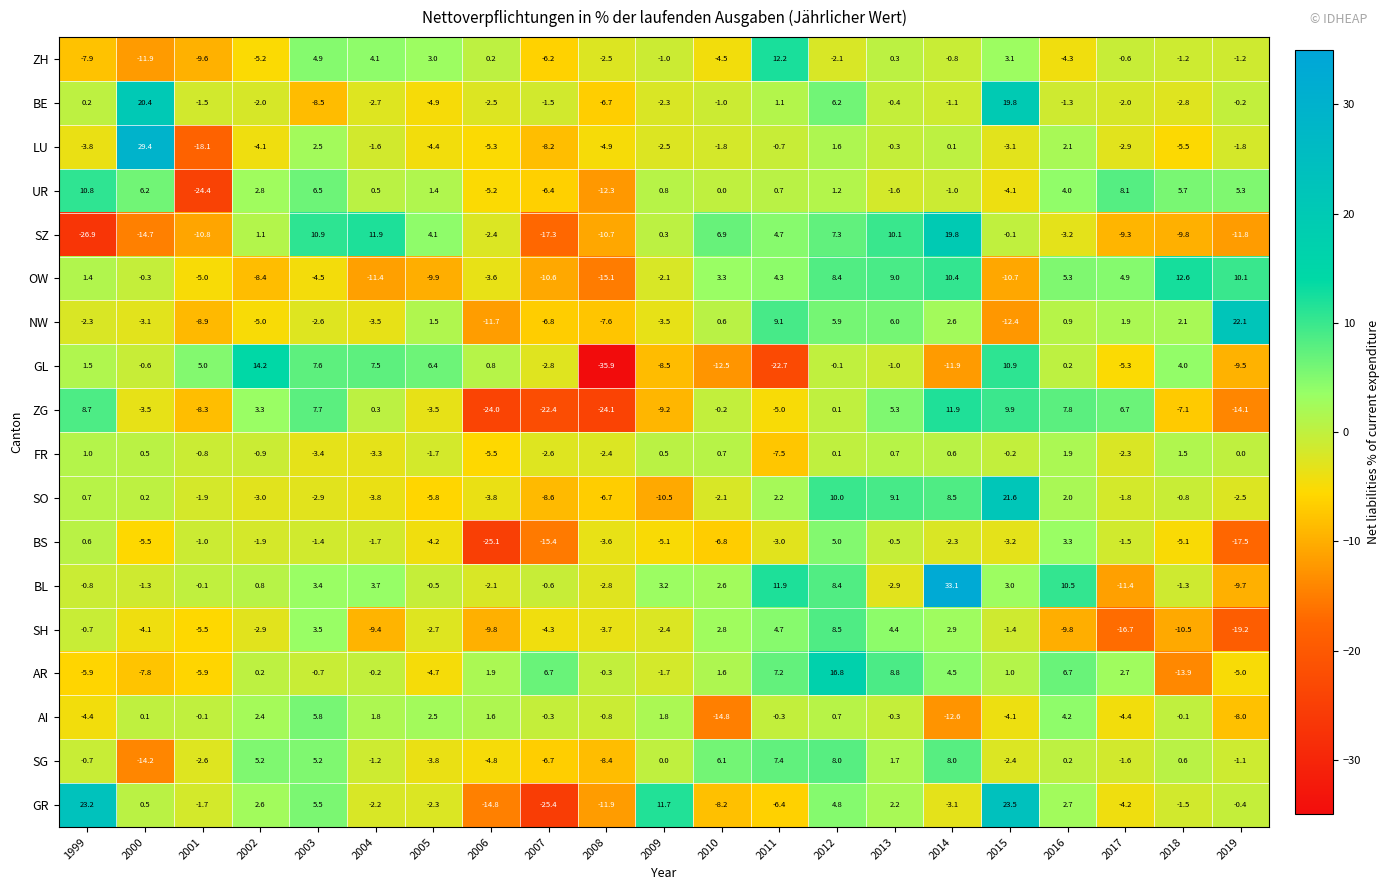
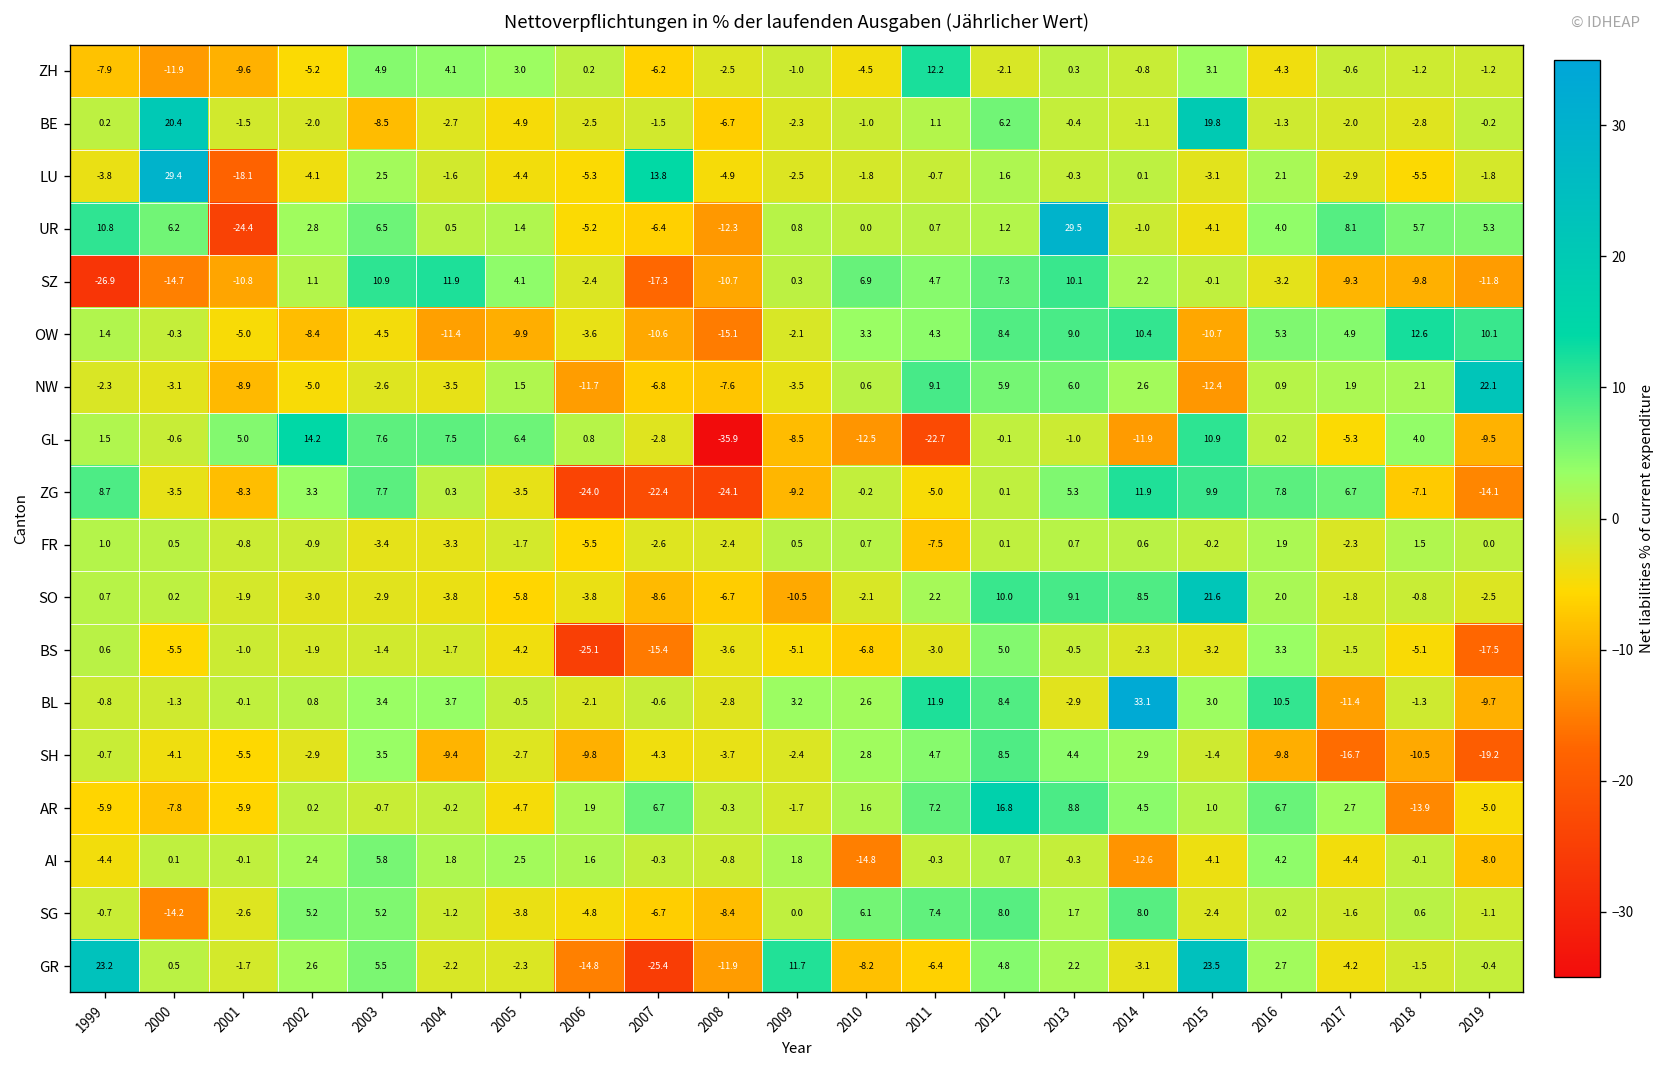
  {
    "LU": {
      "1999": -3.8,
      "2000": 29.4,
      "2001": -18.1,
      "2002": -4.1,
      "2003": 2.5,
      "2004": -1.6,
      "2005": -4.4,
      "2006": -5.3,
-     "2007": -8.2,
+     "2007": 13.8,
      "2008": -4.9,
      "2009": -2.5,
      "2010": -1.8,
      "2011": -0.7,
      "2012": 1.6,
      "2013": -0.3,
      "2014": 0.1,
      "2015": -3.1,
      "2016": 2.1,
      "2017": -2.9,
      "2018": -5.5,
      "2019": -1.8
    },
    "UR": {
      "1999": 10.8,
      "2000": 6.2,
      "2001": -24.4,
      "2002": 2.8,
      "2003": 6.5,
      "2004": 0.5,
      "2005": 1.4,
      "2006": -5.2,
      "2007": -6.4,
      "2008": -12.3,
      "2009": 0.8,
      "2010": 0.0,
      "2011": 0.7,
      "2012": 1.2,
-     "2013": -1.6,
+     "2013": 29.5,
      "2014": -1.0,
      "2015": -4.1,
      "2016": 4.0,
      "2017": 8.1,
      "2018": 5.7,
      "2019": 5.3
    },
    "SZ": {
      "1999": -26.9,
      "2000": -14.7,
      "2001": -10.8,
      "2002": 1.1,
      "2003": 10.9,
      "2004": 11.9,
      "2005": 4.1,
      "2006": -2.4,
      "2007": -17.3,
      "2008": -10.7,
      "2009": 0.3,
      "2010": 6.9,
      "2011": 4.7,
      "2012": 7.3,
      "2013": 10.1,
-     "2014": 19.8,
+     "2014": 2.2,
      "2015": -0.1,
      "2016": -3.2,
      "2017": -9.3,
      "2018": -9.8,
      "2019": -11.8
    }
  }
